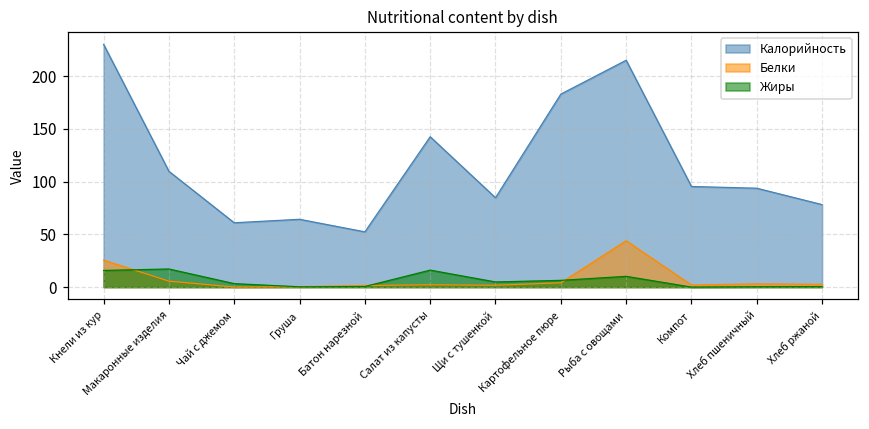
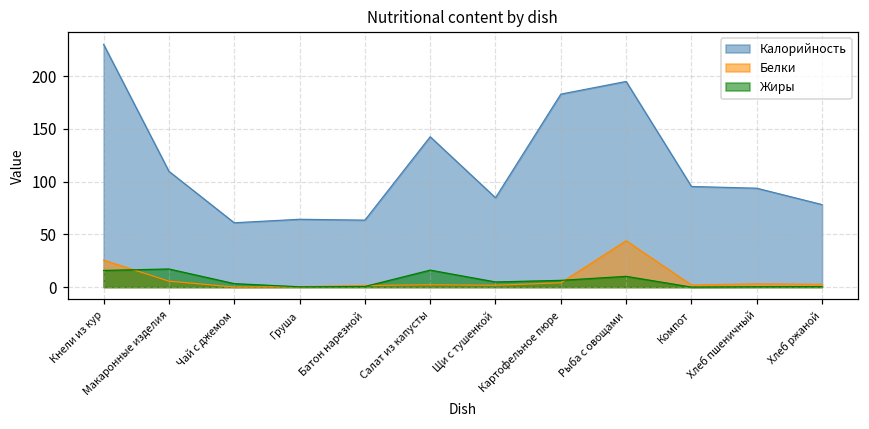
  {
    "Калорийность": {
      "Кнели из кур": 230,
      "Макаронные изделия": 110,
      "Чай с джемом": 60,
      "Груша": 60,
-     "Батон нарезной": 50,
+     "Батон нарезной": 60,
      "Салат из капусты": 140,
      "Щи с тушенкой": 80,
      "Картофельное пюре": 180,
-     "Рыба с овощами": 220,
+     "Рыба с овощами": 200,
      "Компот": 100,
      "Хлеб пшеничный": 90,
      "Хлеб ржаной": 80
    },
    "Белки": {
      "Кнели из кур": 30,
      "Макаронные изделия": 10,
      "Чай с джемом": 0,
      "Салат из капусты": 0,
      "Щи с тушенкой": 0,
      "Рыба с овощами": 40,
      "Хлеб пшеничный": 0
    },
    "Жиры": {
      "Кнели из кур": 20,
      "Макаронные изделия": 20,
      "Чай с джемом": 0,
      "Салат из капусты": 20,
      "Щи с тушенкой": 0,
      "Рыба с овощами": 10,
      "Хлеб пшеничный": 0
    }
  }
